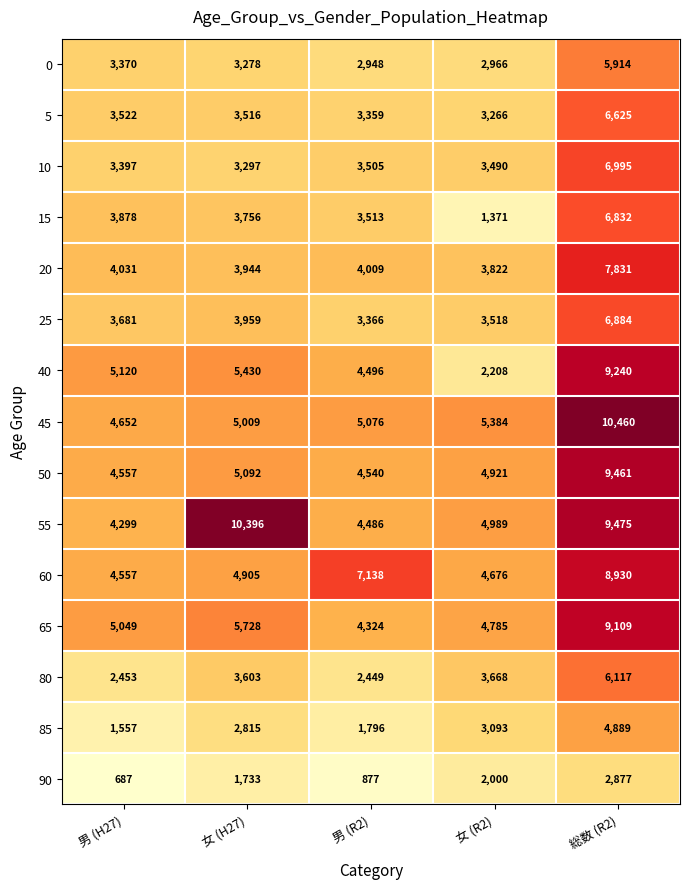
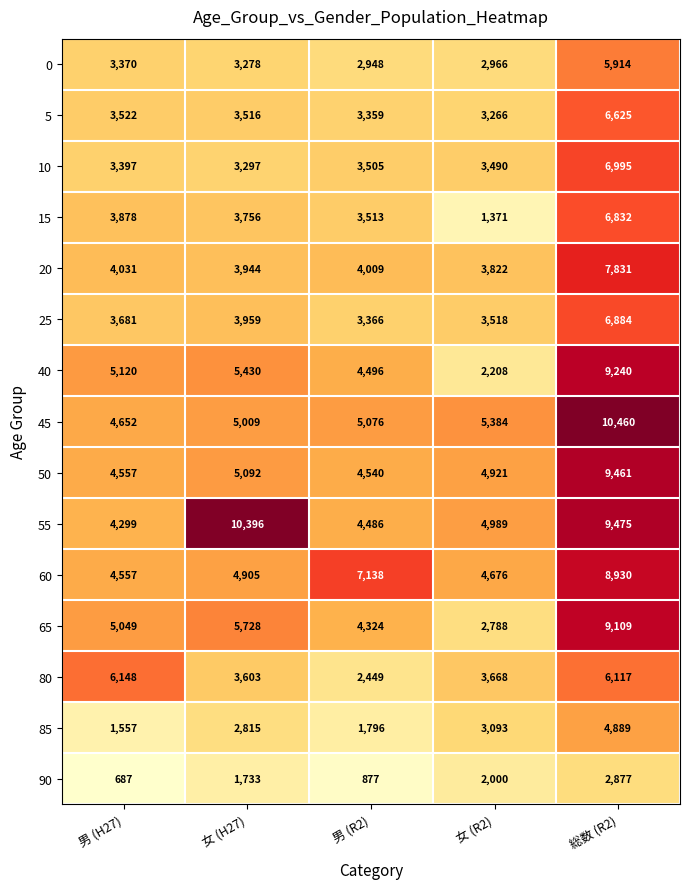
  {
    "0": {
      "男 (H27)": "3,370",
      "女 (H27)": "3,278",
      "男 (R2)": "2,948",
      "女 (R2)": "2,966",
      "総数 (R2)": "5,914"
    },
    "5": {
      "男 (H27)": "3,522",
      "女 (H27)": "3,516",
      "男 (R2)": "3,359",
      "女 (R2)": "3,266",
      "総数 (R2)": "6,625"
    },
    "10": {
      "男 (H27)": "3,397",
      "女 (H27)": "3,297",
      "男 (R2)": "3,505",
      "女 (R2)": "3,490",
      "総数 (R2)": "6,995"
    },
    "15": {
      "男 (H27)": "3,878",
      "女 (H27)": "3,756",
      "男 (R2)": "3,513",
      "女 (R2)": "1,371",
      "総数 (R2)": "6,832"
    },
    "20": {
      "男 (H27)": "4,031",
      "女 (H27)": "3,944",
      "男 (R2)": "4,009",
      "女 (R2)": "3,822",
      "総数 (R2)": "7,831"
    },
    "25": {
      "男 (H27)": "3,681",
      "女 (H27)": "3,959",
      "男 (R2)": "3,366",
      "女 (R2)": "3,518",
      "総数 (R2)": "6,884"
    },
    "40": {
      "男 (H27)": "5,120",
      "女 (H27)": "5,430",
      "男 (R2)": "4,496",
      "女 (R2)": "2,208",
      "総数 (R2)": "9,240"
    },
    "45": {
      "男 (H27)": "4,652",
      "女 (H27)": "5,009",
      "男 (R2)": "5,076",
      "女 (R2)": "5,384",
      "総数 (R2)": "10,460"
    },
    "50": {
      "男 (H27)": "4,557",
      "女 (H27)": "5,092",
      "男 (R2)": "4,540",
      "女 (R2)": "4,921",
      "総数 (R2)": "9,461"
    },
    "55": {
      "男 (H27)": "4,299",
      "女 (H27)": "10,396",
      "男 (R2)": "4,486",
      "女 (R2)": "4,989",
      "総数 (R2)": "9,475"
    },
    "60": {
      "男 (H27)": "4,557",
      "女 (H27)": "4,905",
      "男 (R2)": "7,138",
      "女 (R2)": "4,676",
      "総数 (R2)": "8,930"
    },
    "65": {
      "男 (H27)": "5,049",
      "女 (H27)": "5,728",
      "男 (R2)": "4,324",
-     "女 (R2)": "4,785",
+     "女 (R2)": "2,788",
      "総数 (R2)": "9,109"
    },
    "80": {
-     "男 (H27)": "2,453",
+     "男 (H27)": "6,148",
      "女 (H27)": "3,603",
      "男 (R2)": "2,449",
      "女 (R2)": "3,668",
      "総数 (R2)": "6,117"
    },
    "85": {
      "男 (H27)": "1,557",
      "女 (H27)": "2,815",
      "男 (R2)": "1,796",
      "女 (R2)": "3,093",
      "総数 (R2)": "4,889"
    },
    "90": {
      "男 (H27)": "687",
      "女 (H27)": "1,733",
      "男 (R2)": "877",
      "女 (R2)": "2,000",
      "総数 (R2)": "2,877"
    }
  }
